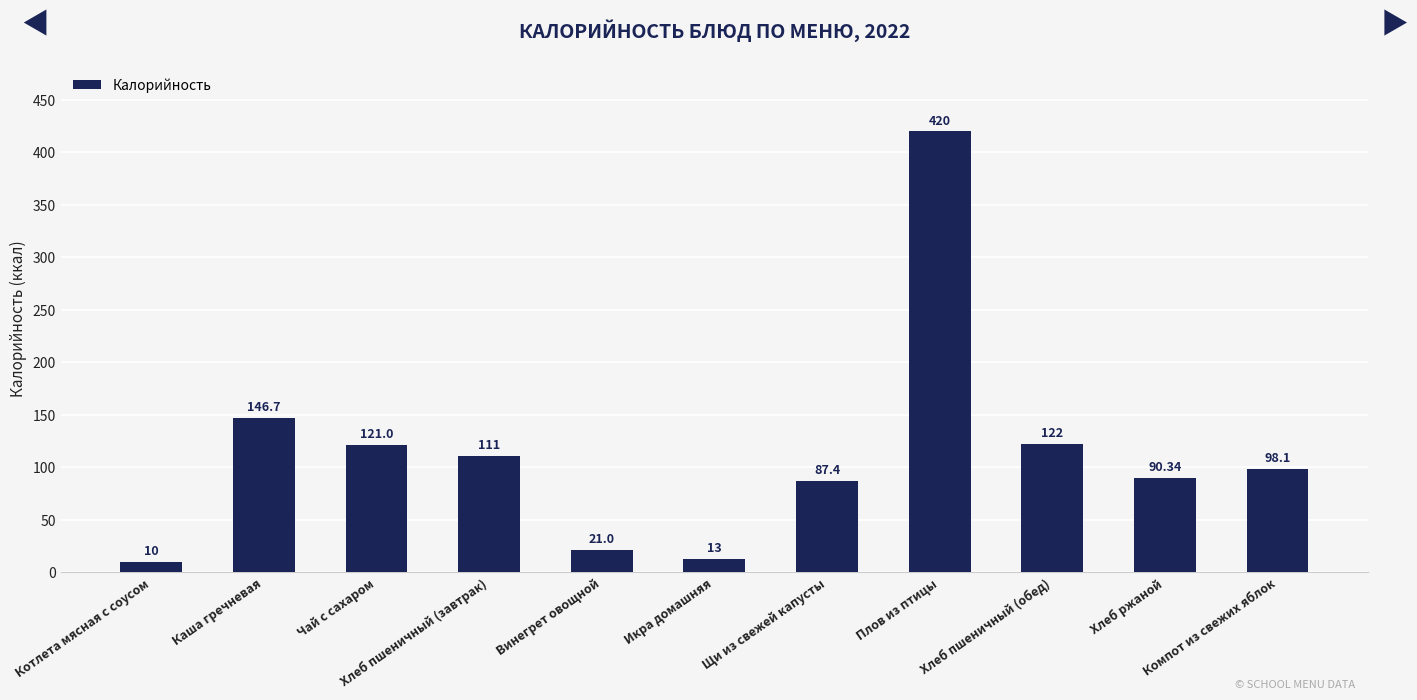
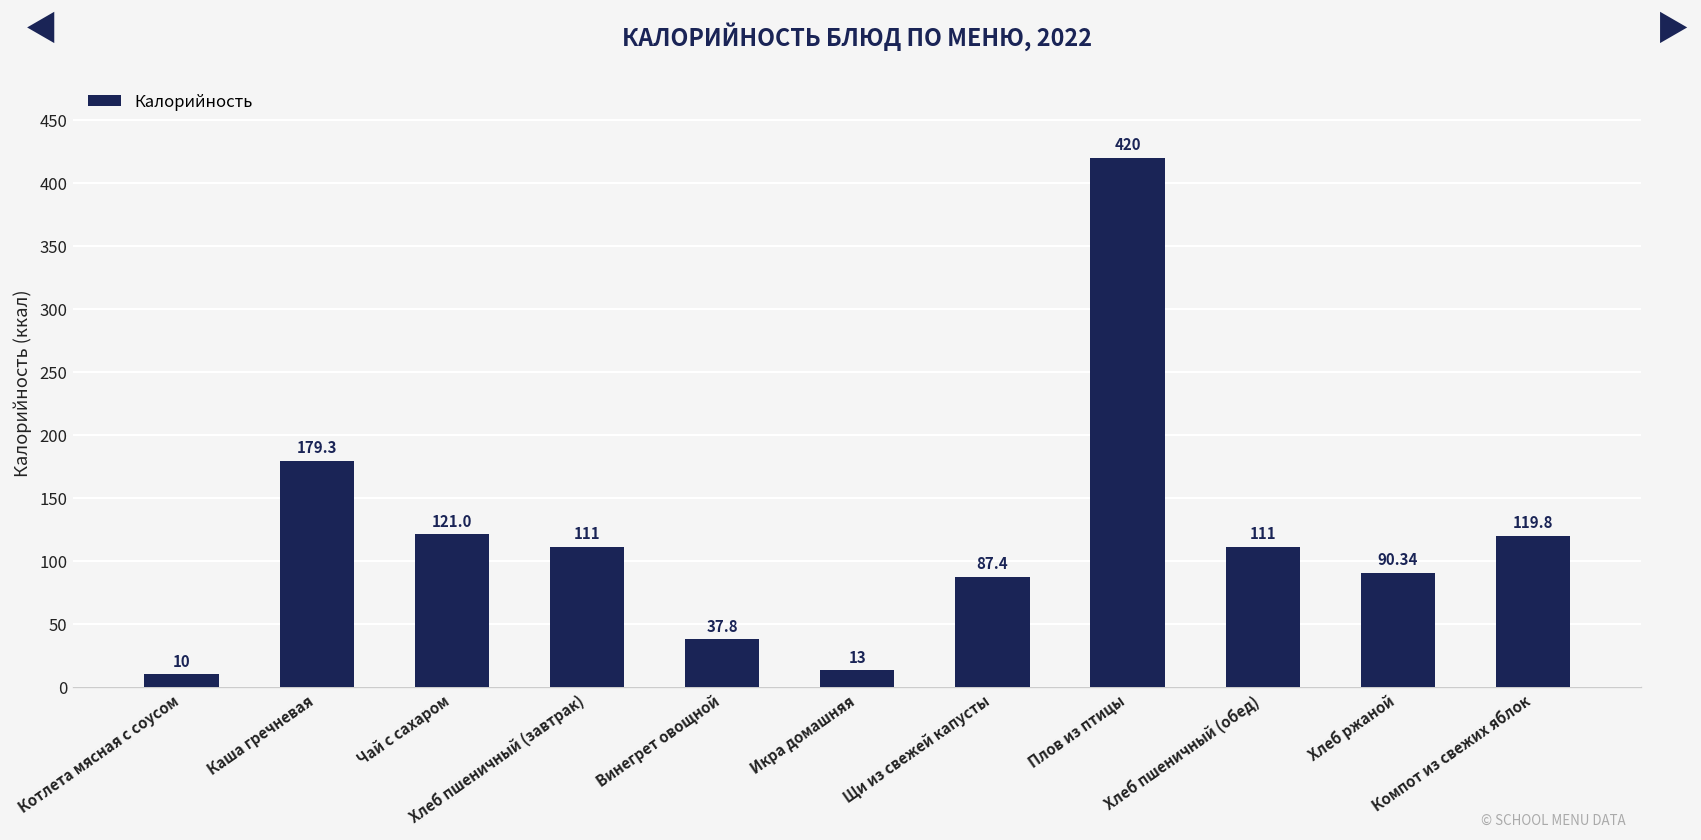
  {
    "Котлета мясная с соусом": 10,
-   "Каша гречневая": 146.7,
+   "Каша гречневая": 179.3,
    "Чай с сахаром": 121.0,
    "Хлеб пшеничный (завтрак)": 111,
-   "Винегрет овощной": 21.0,
+   "Винегрет овощной": 37.8,
    "Икра домашняя": 13,
    "Щи из свежей капусты": 87.4,
    "Плов из птицы": 420,
-   "Хлеб пшеничный (обед)": 122,
+   "Хлеб пшеничный (обед)": 111,
    "Хлеб ржаной": 90.34,
-   "Компот из свежих яблок": 98.1
+   "Компот из свежих яблок": 119.8
  }
